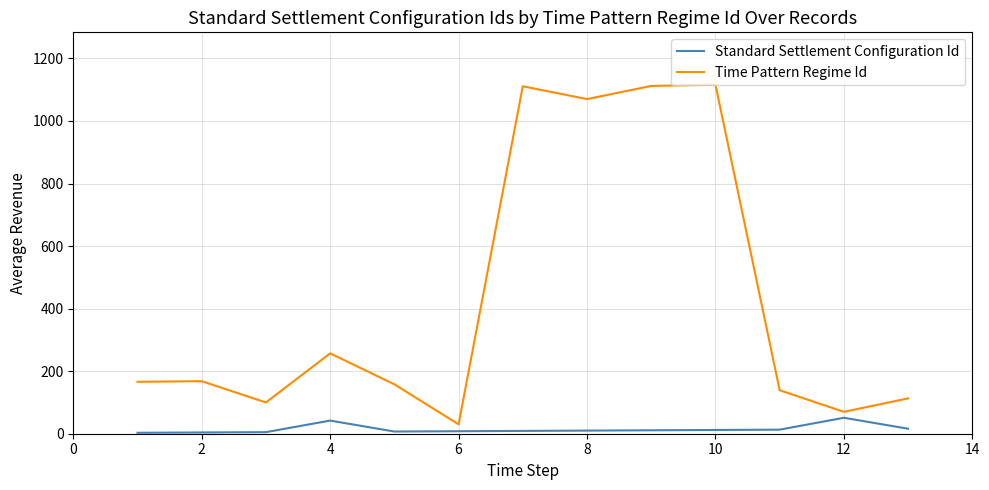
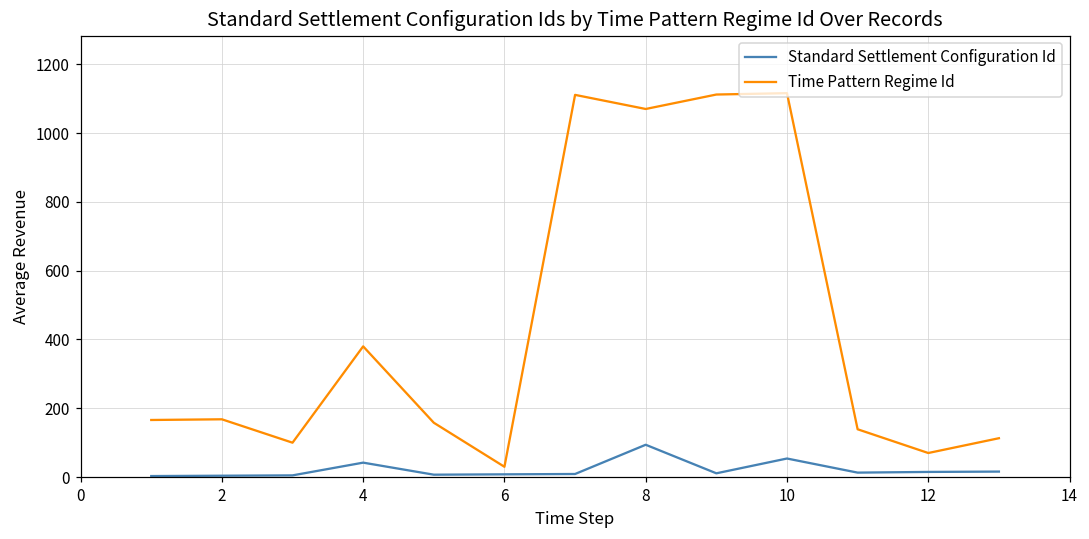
  {
    "Standard Settlement Configuration Id": {
      "2": 0,
      "4": 40,
      "6": 10,
-     "8": 10,
-     "10": 10,
-     "12": 50
+     "8": 90,
+     "10": 50,
+     "12": 20
    },
    "Time Pattern Regime Id": {
      "2": 170,
-     "4": 260,
+     "4": 380,
      "6": 30,
      "8": 1070,
      "12": 70
    }
  }
